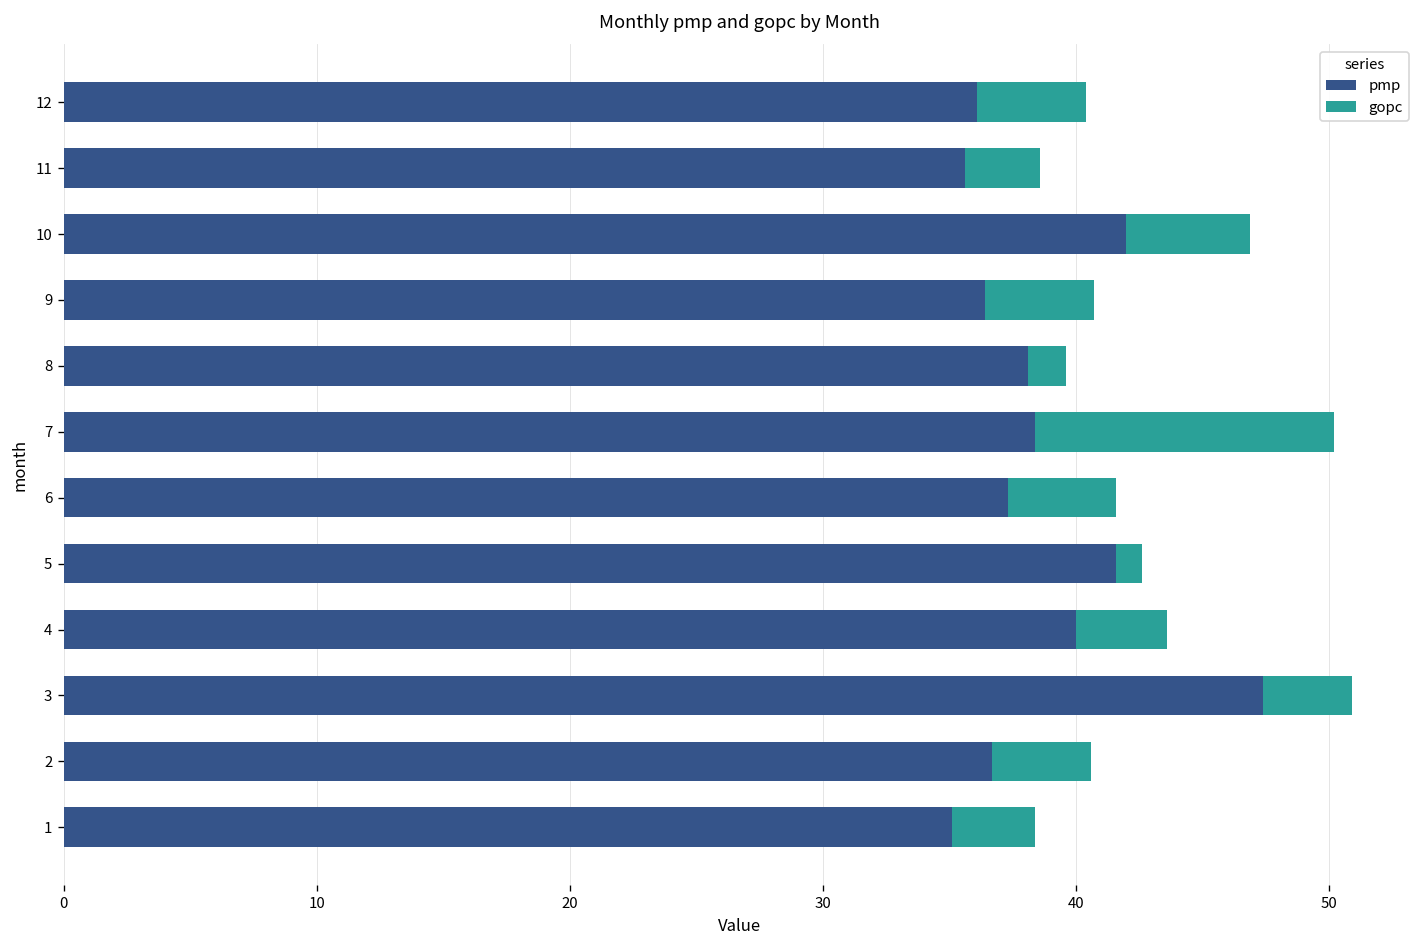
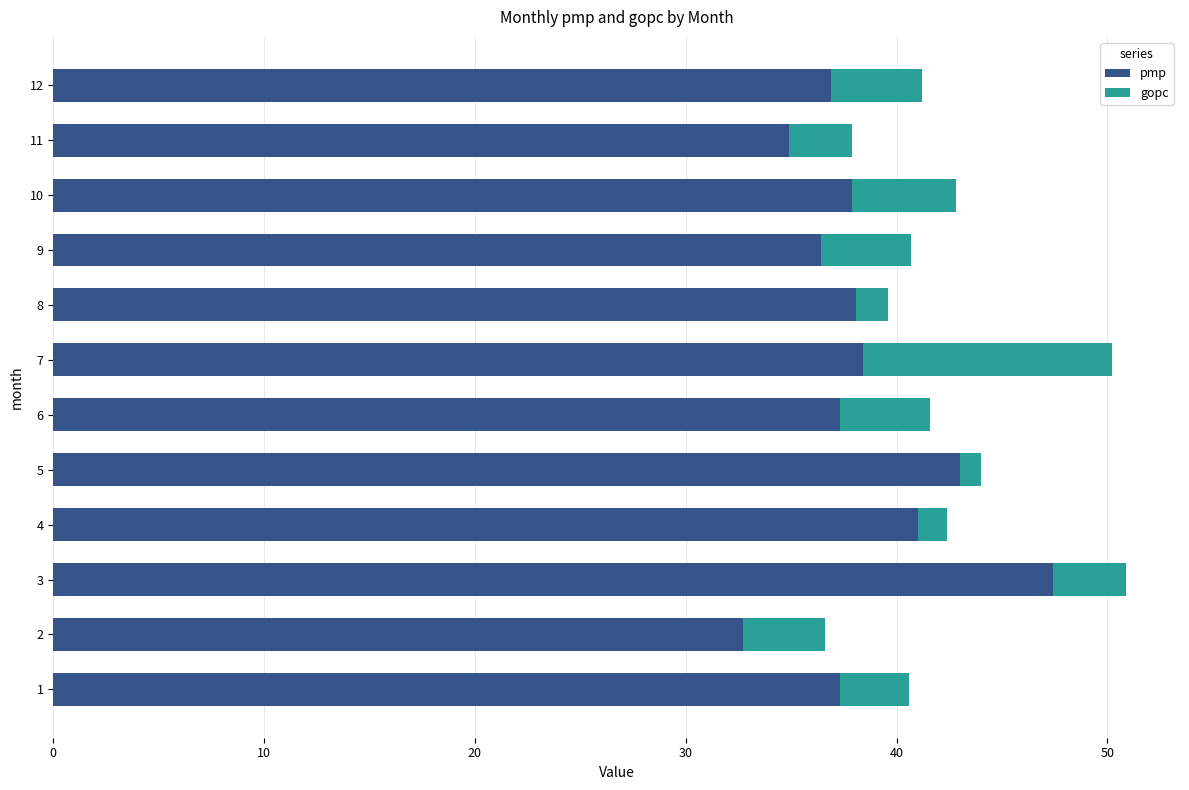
  {
    "pmp": {
-     "12": 36.1,
-     "11": 35.6,
-     "10": 42.0,
+     "12": 36.9,
+     "11": 34.9,
+     "10": 37.9,
      "9": 36.4,
      "8": 38.1,
      "7": 38.4,
      "6": 37.3,
-     "5": 41.6,
-     "4": 40,
+     "5": 43.0,
+     "4": 41,
      "3": 47.4,
-     "2": 36.7,
-     "1": 35.1
+     "2": 32.7,
+     "1": 37.3
    },
    "gopc": {
      "12": 4.3,
      "11": 3.0,
      "10": 4.9,
      "9": 4.3,
      "8": 1.5,
      "7": 11.8,
      "6": 4.3,
      "5": 1.0,
-     "4": 3.6,
+     "4": 1.4,
      "3": 3.5,
      "2": 3.9,
      "1": 3.3
    }
  }
